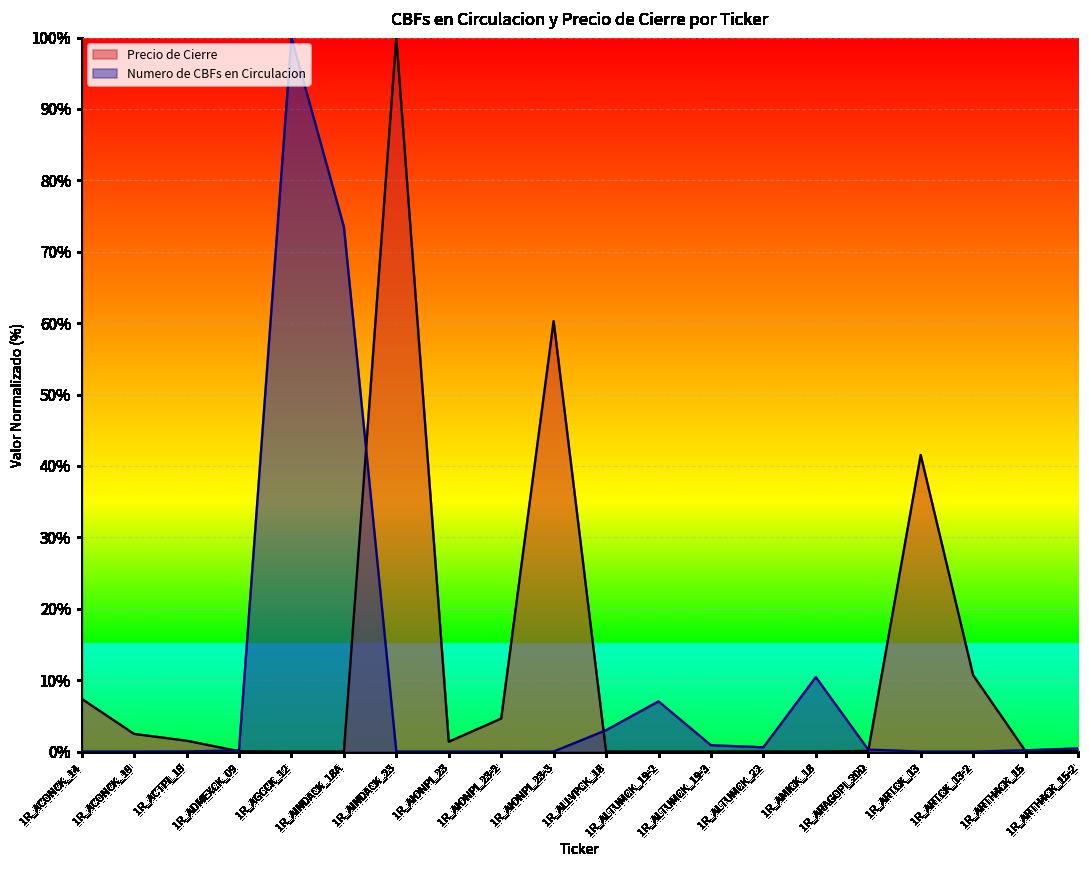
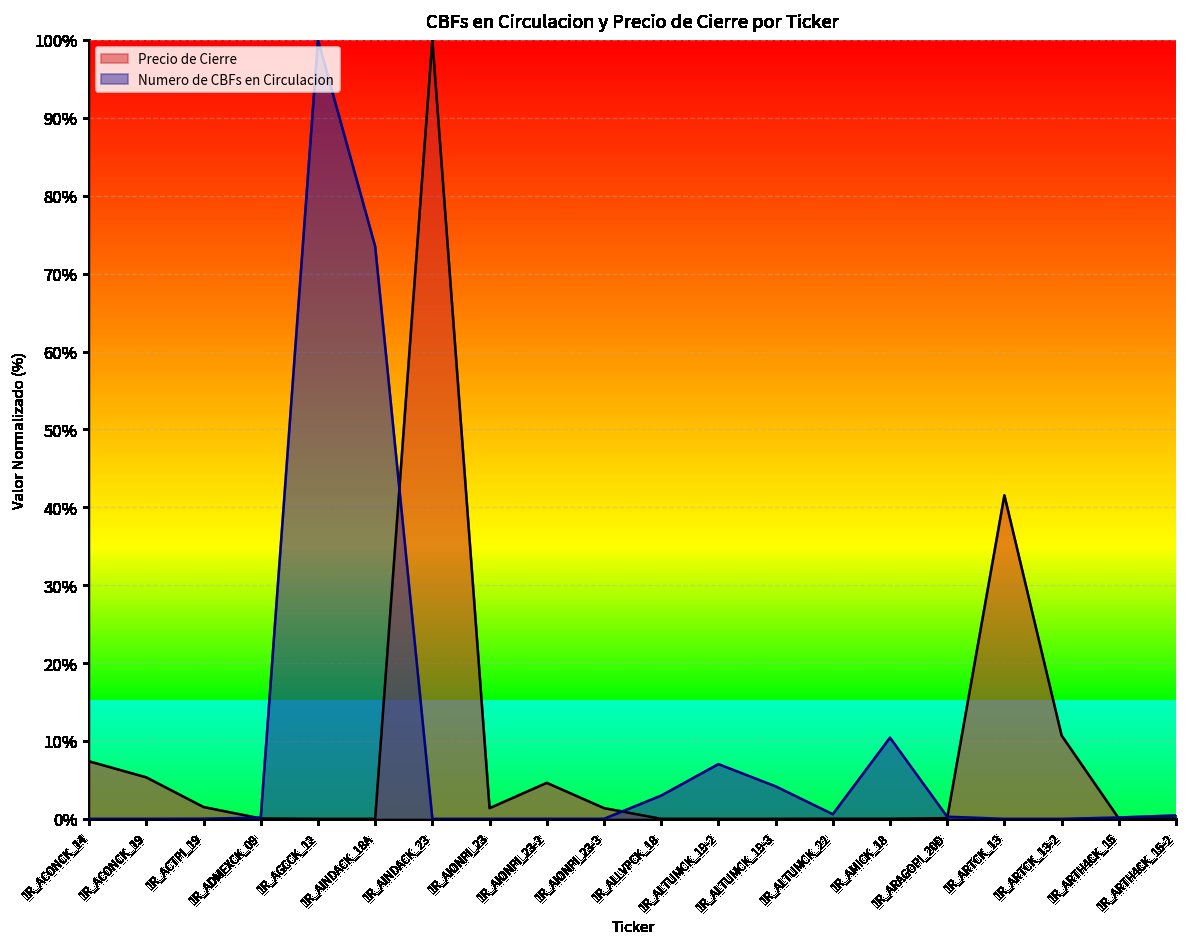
  {
    "Precio de Cierre": {
      "1R_ACONCK_14": "7%",
-     "1R_ACONCK_19": "2%",
+     "1R_ACONCK_19": "5%",
      "1R_ACTPI_19": "2%",
      "1R_AGCCK_12": "0%",
      "1R_AINDACK_18A": "0%",
      "1R_AINDACK_23": "100%",
      "1R_AIONPI_23": "1%",
      "1R_AIONPI_23-2": "5%",
-     "1R_AIONPI_23-3": "60%",
+     "1R_AIONPI_23-3": "1%",
      "1R_ALLVPCK_18": "0%",
      "1R_ALTUMCK_19-2": "0%",
      "1R_ALTUMCK_19-3": "0%",
      "1R_ALTUMCK_22": "0%",
      "1R_AMICK_18": "0%",
      "1R_ARTCK_13": "42%",
      "1R_ARTCK_13-2": "11%",
      "1R_ARTH4CK_15-2": "0%"
    },
    "Numero de CBFs en Circulacion": {
      "1R_ACONCK_14": "0%",
      "1R_ACONCK_19": "0%",
      "1R_ACTPI_19": "0%",
      "1R_AGCCK_12": "100%",
      "1R_AINDACK_18A": "73%",
      "1R_AINDACK_23": "0%",
      "1R_AIONPI_23": "0%",
      "1R_AIONPI_23-2": "0%",
      "1R_AIONPI_23-3": "0%",
      "1R_ALLVPCK_18": "3%",
      "1R_ALTUMCK_19-2": "7%",
-     "1R_ALTUMCK_19-3": "1%",
+     "1R_ALTUMCK_19-3": "4%",
      "1R_ALTUMCK_22": "1%",
      "1R_AMICK_18": "10%",
      "1R_ARTCK_13": "0%",
      "1R_ARTCK_13-2": "0%",
      "1R_ARTH4CK_15-2": "0%"
    }
  }
